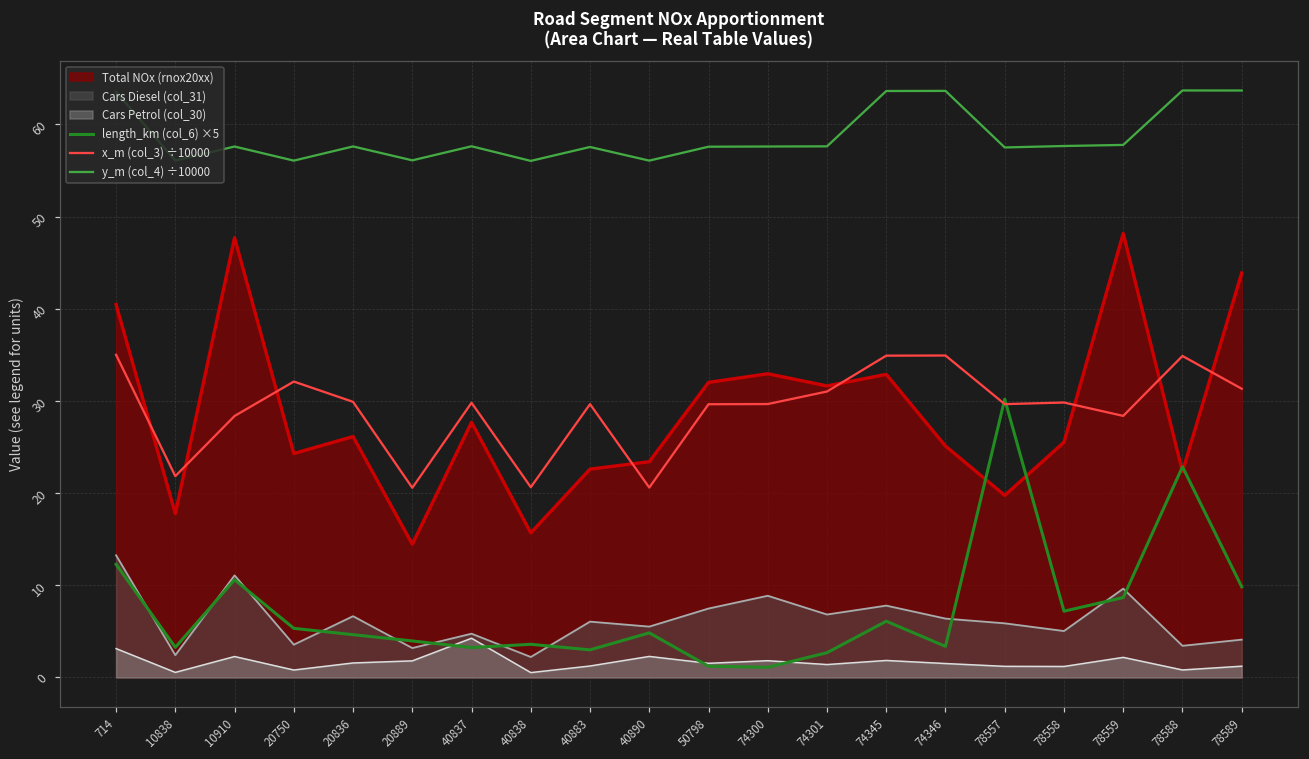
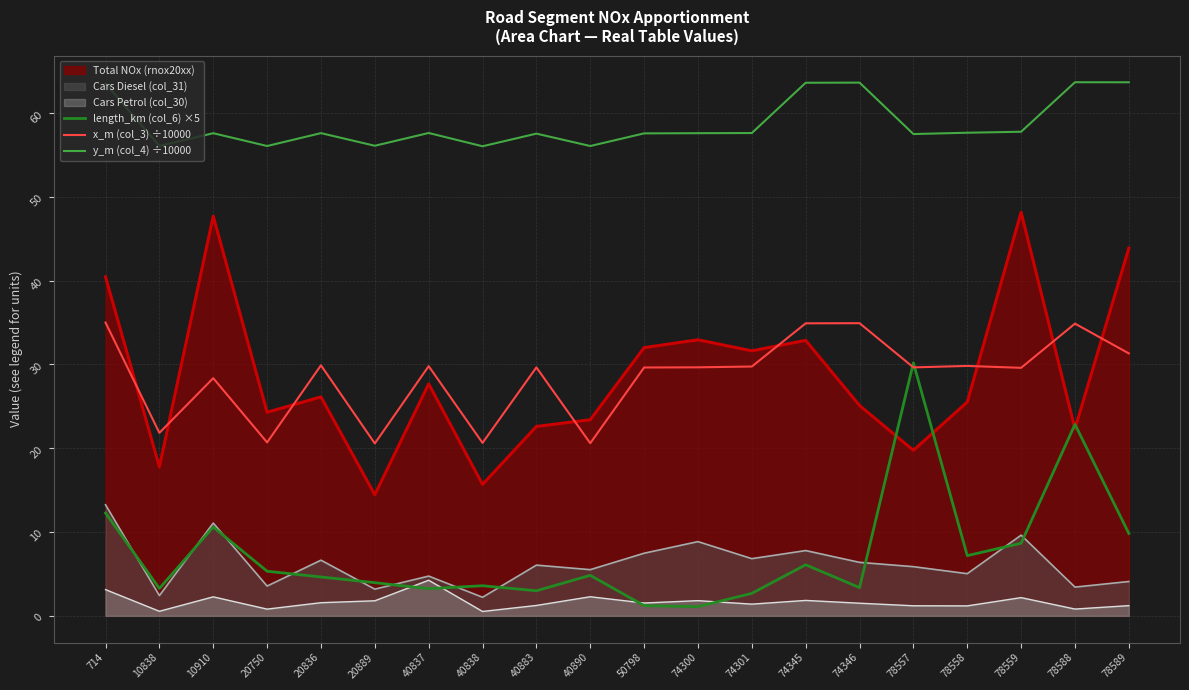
  {
    "Total NOx (rnox20xx)": {
      "714": 40,
      "10838": 18,
      "10910": 48,
      "20750": 24,
      "20836": 26,
      "20889": 14,
      "40837": 28,
      "40838": 16,
      "40883": 23,
      "40890": 23,
      "50798": 32,
      "74300": 33,
      "74301": 32,
      "74345": 33,
      "74346": 25,
      "78557": 20,
      "78558": 26,
      "78559": 48,
      "78588": 22,
      "78589": 44
    },
    "Cars Diesel (col_31)": {
      "714": 13,
      "10838": 2,
      "10910": 11,
      "20750": 4,
      "20836": 7,
      "20889": 3,
      "40837": 5,
      "40838": 2,
      "40883": 6,
      "40890": 6,
      "50798": 7,
      "74300": 9,
      "74301": 7,
      "74345": 8,
      "74346": 6,
      "78557": 6,
      "78558": 5,
      "78559": 10,
      "78588": 3,
      "78589": 4
    },
    "Cars Petrol (col_30)": {
      "714": 3,
      "10838": 1,
      "10910": 2,
      "20750": 1,
      "20836": 2,
      "20889": 2,
      "40837": 4,
      "40838": 1,
      "40883": 1,
      "40890": 2,
      "50798": 2,
      "74300": 2,
      "74301": 1,
      "74345": 2,
      "74346": 2,
      "78557": 1,
      "78558": 1,
      "78559": 2,
      "78588": 1,
      "78589": 1
    },
    "x_m (col_3) ÷10000": {
      "714": 35,
      "10838": 22,
      "10910": 28,
-     "20750": 32,
+     "20750": 21,
      "20836": 30,
      "20889": 21,
      "40837": 30,
      "40838": 21,
      "40883": 30,
      "40890": 21,
      "50798": 30,
      "74300": 30,
-     "74301": 31,
+     "74301": 30,
      "74345": 35,
      "74346": 35,
      "78557": 30,
      "78558": 30,
-     "78559": 28,
+     "78559": 30,
      "78588": 35,
      "78589": 31
    }
  }
